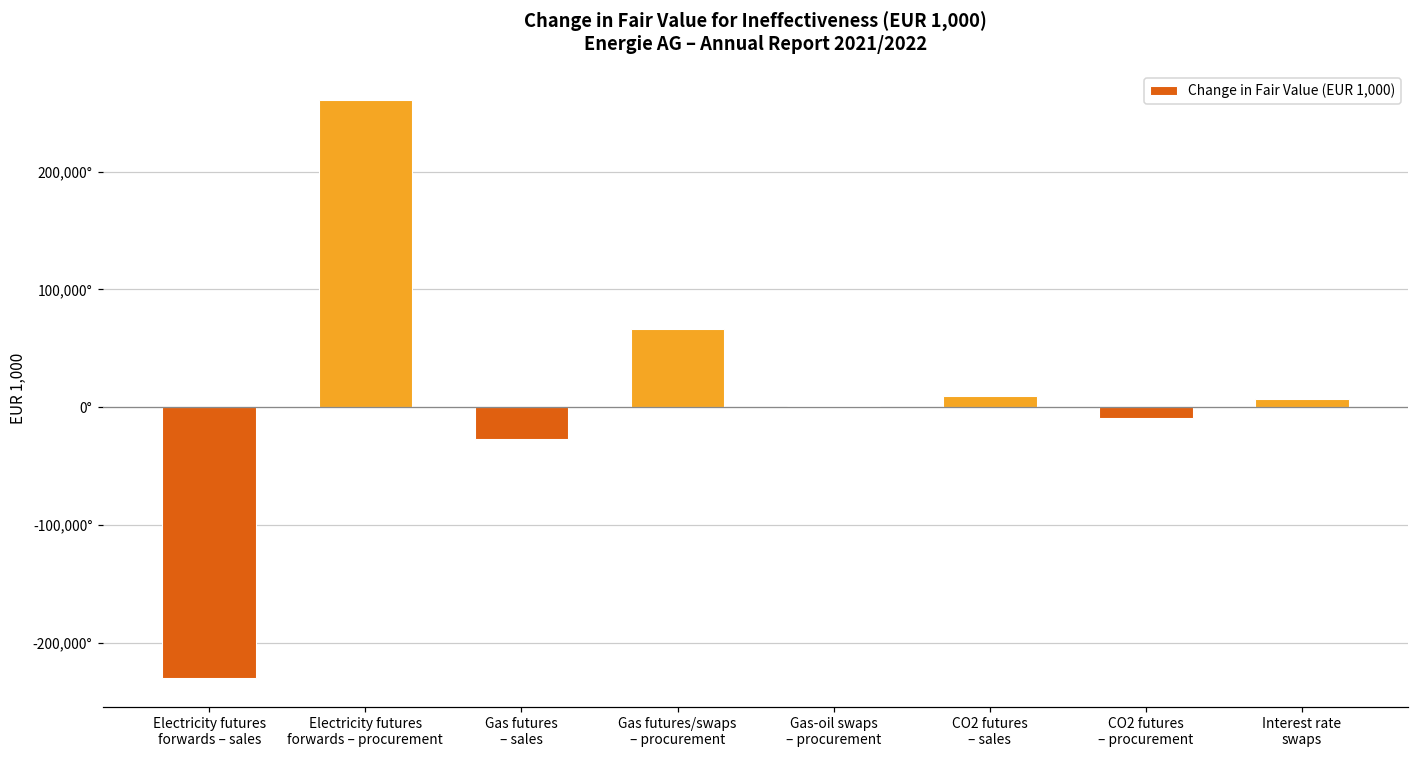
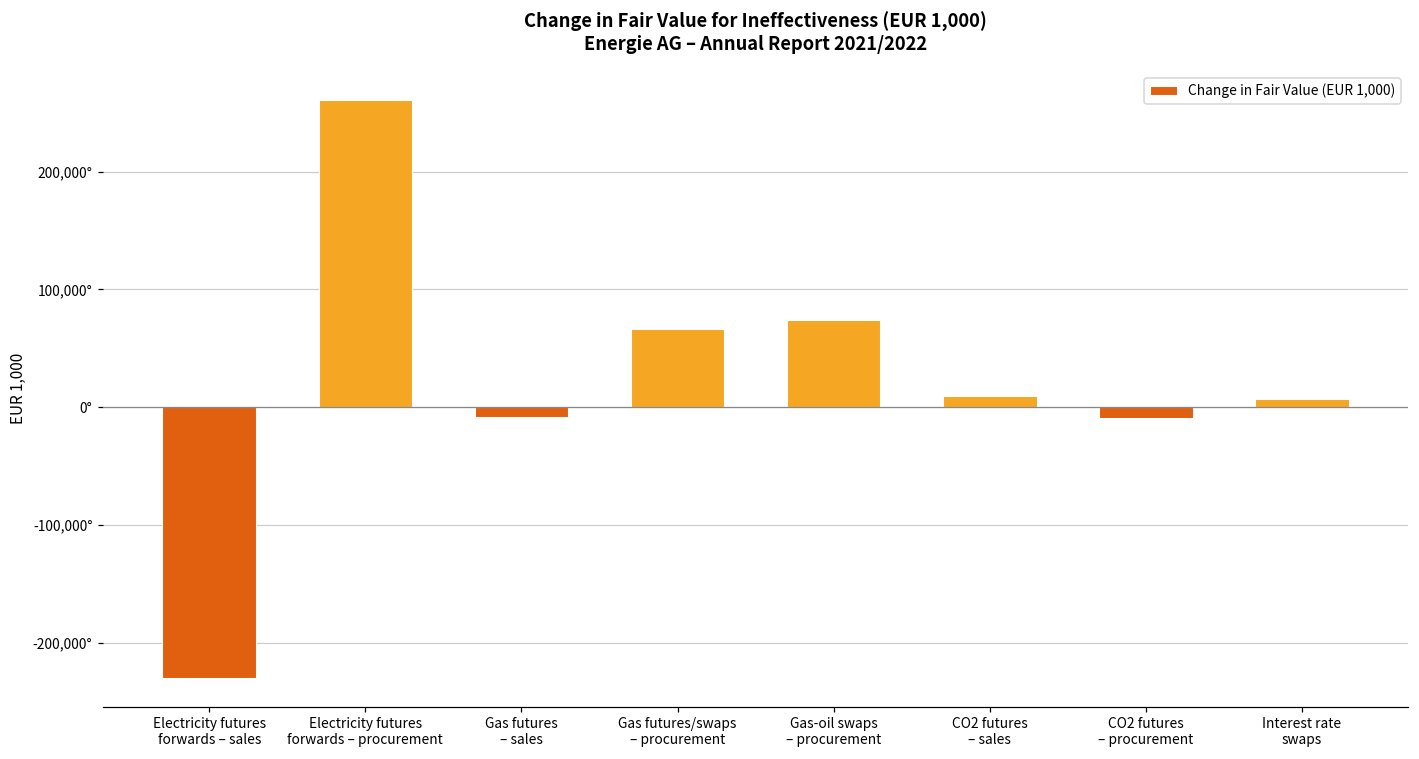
  {
    "Electricity futures forwards – sales": "-230,000°",
    "Electricity futures forwards – procurement": "261,000°",
-   "Gas futures – sales": "-27,000°",
+   "Gas futures – sales": "-9,000°",
    "Gas futures/swaps – procurement": "67,000°",
-   "Gas-oil swaps – procurement": "1,000°",
+   "Gas-oil swaps – procurement": "74,000°",
    "CO2 futures – sales": "10,000°",
    "CO2 futures – procurement": "-9,000°",
    "Interest rate swaps": "7,000°"
  }
